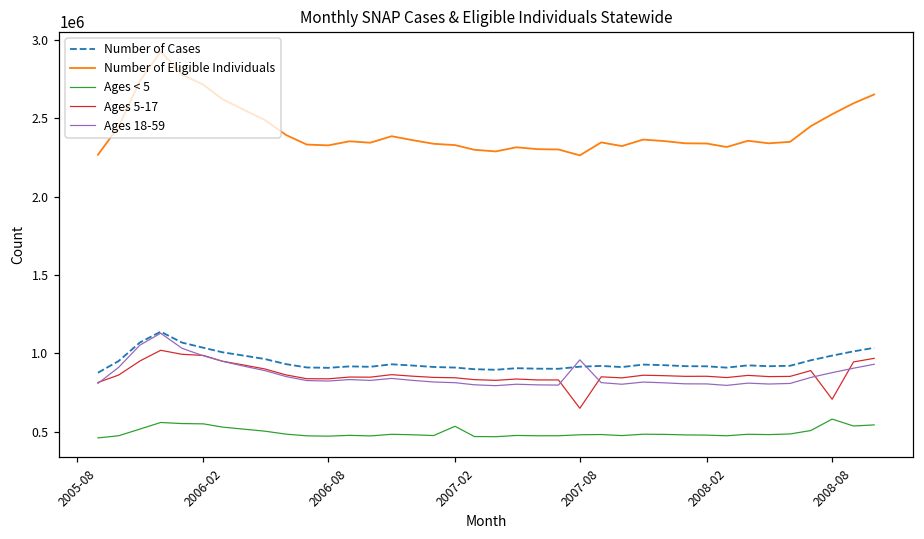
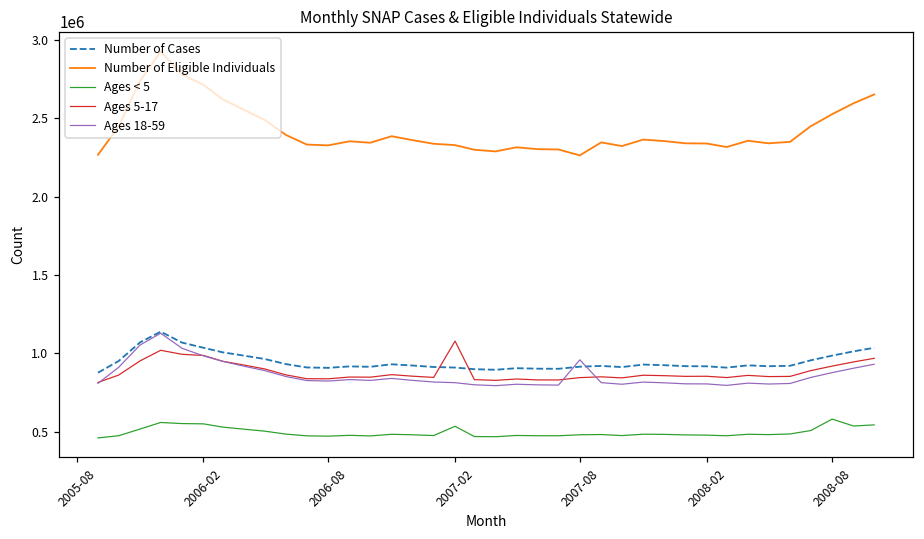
  {
    "Number of Cases": {
      "2006-02": 1040000,
      "2006-08": 910000,
      "2007-02": 910000,
      "2007-08": 910000,
      "2008-02": 920000,
      "2008-08": 990000
    },
    "Number of Eligible Individuals": {
      "2006-08": 2330000,
      "2007-02": 2330000,
      "2007-08": 2260000,
      "2008-02": 2340000,
      "2008-08": 2530000
    },
    "Ages < 5": {
      "2006-02": 550000,
      "2006-08": 470000,
      "2007-02": 530000,
      "2007-08": 480000,
      "2008-02": 480000,
      "2008-08": 580000
    },
    "Ages 5-17": {
-     "2007-02": 840000,
-     "2007-08": 650000,
+     "2007-02": 1080000,
+     "2007-08": 840000,
      "2008-02": 850000,
-     "2008-08": 710000
+     "2008-08": 920000
    },
    "Ages 18-59": {
      "2007-02": 810000,
      "2007-08": 960000,
      "2008-02": 800000,
      "2008-08": 880000
    }
  }
